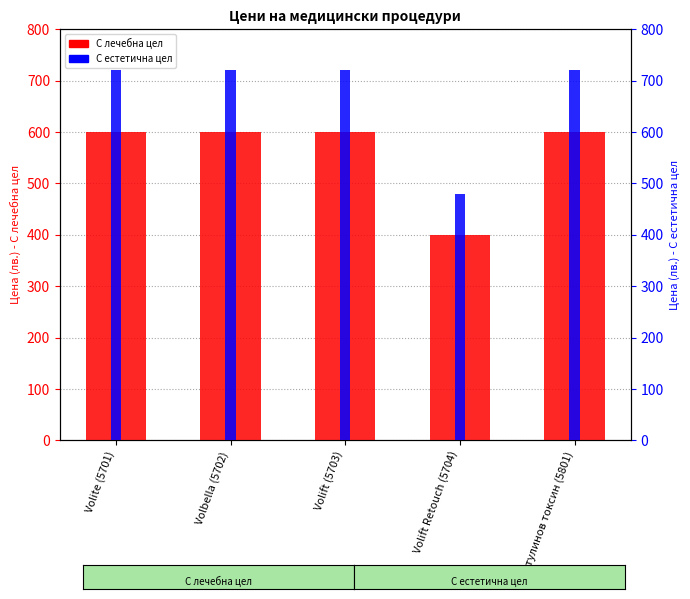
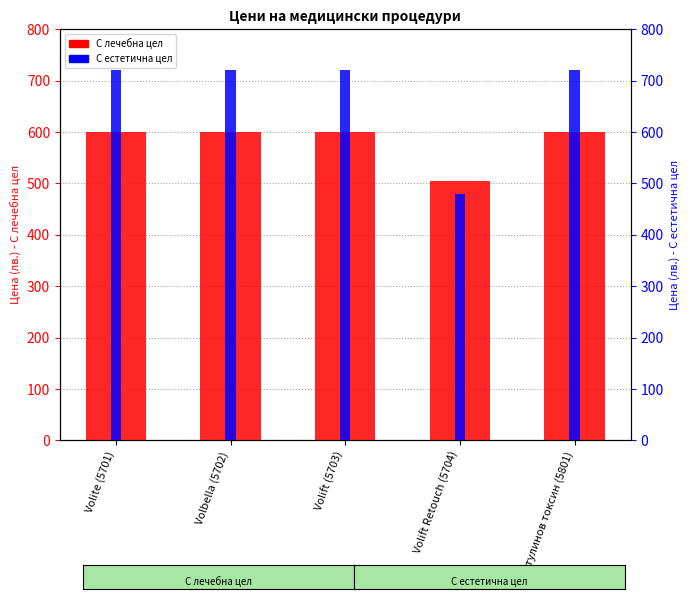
  {
    "С лечебна цел": {
      "Volite (5701)": 600,
      "Volbella (5702)": 600,
      "Volift (5703)": 600,
-     "Volift Retouch (5704)": 400,
+     "Volift Retouch (5704)": 510,
      "Ботулинов токсин (5801)": 600
    },
    "С естетична цел": {
      "Volite (5701)": 720,
      "Volbella (5702)": 720,
      "Volift (5703)": 720,
      "Volift Retouch (5704)": 480,
      "Ботулинов токсин (5801)": 720
    }
  }
